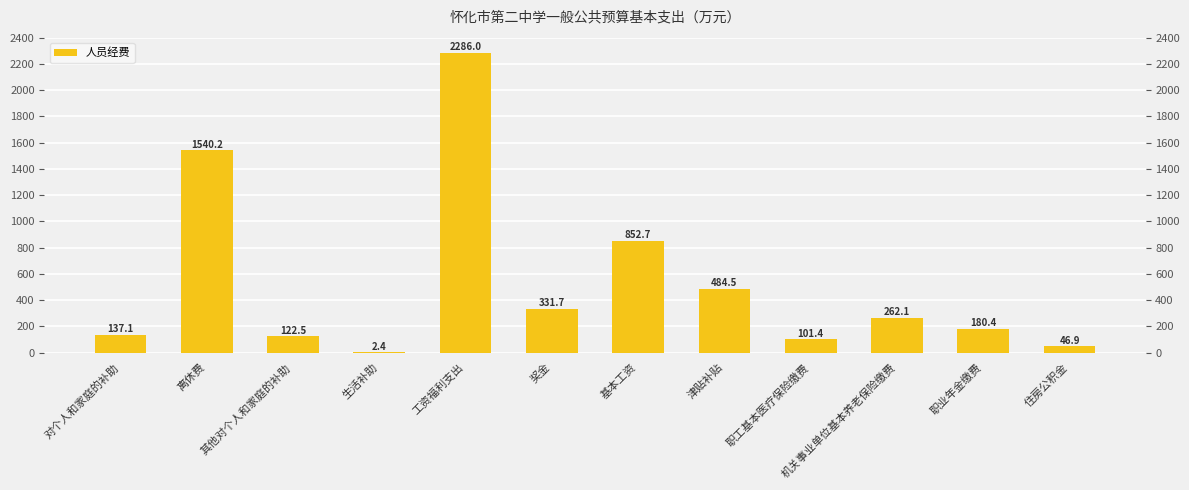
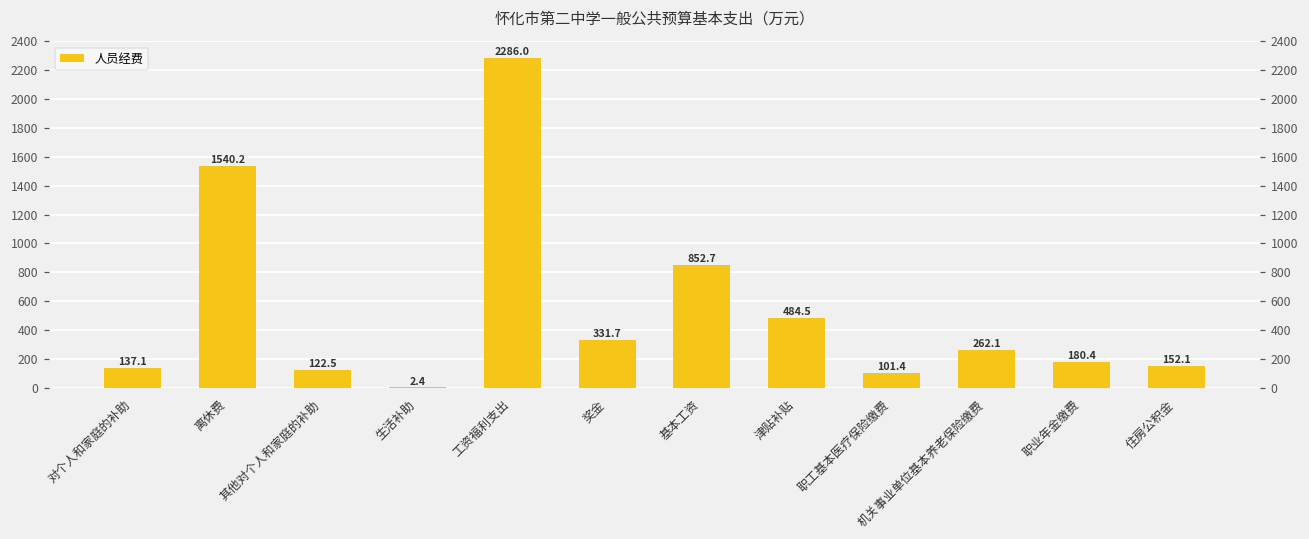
  {
    "对个人和家庭的补助": 137.1,
    "离休费": 1540.2,
    "其他对个人和家庭的补助": 122.5,
    "生活补助": 2.4,
    "工资福利支出": 2286.0,
    "奖金": 331.7,
    "基本工资": 852.7,
    "津贴补贴": 484.5,
    "职工基本医疗保险缴费": 101.4,
    "机关事业单位基本养老保险缴费": 262.1,
    "职业年金缴费": 180.4,
-   "住房公积金": 46.9
+   "住房公积金": 152.1
  }
